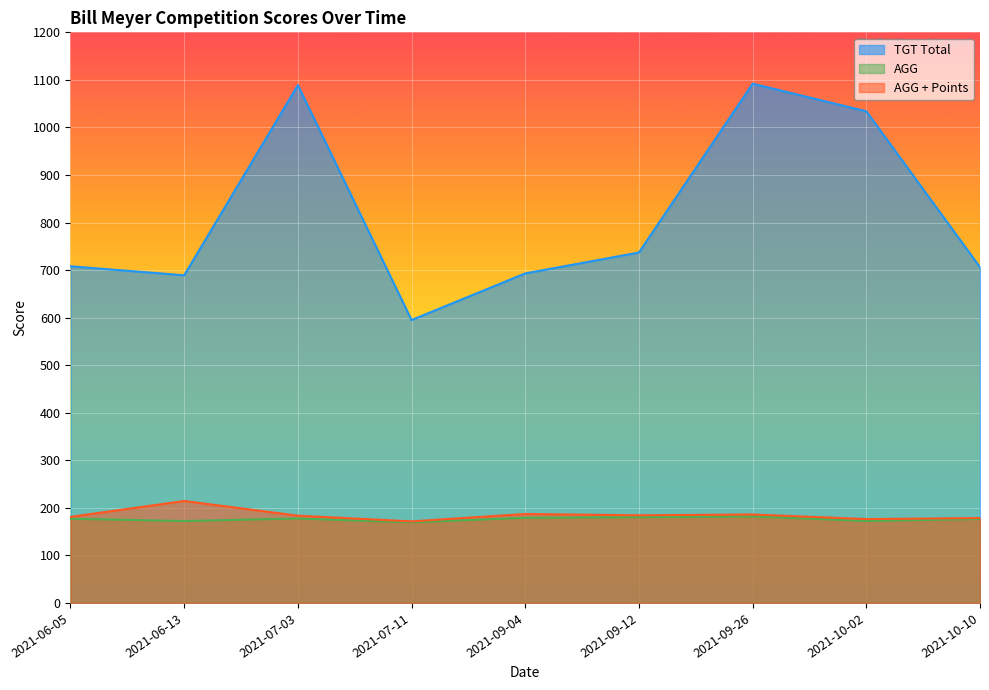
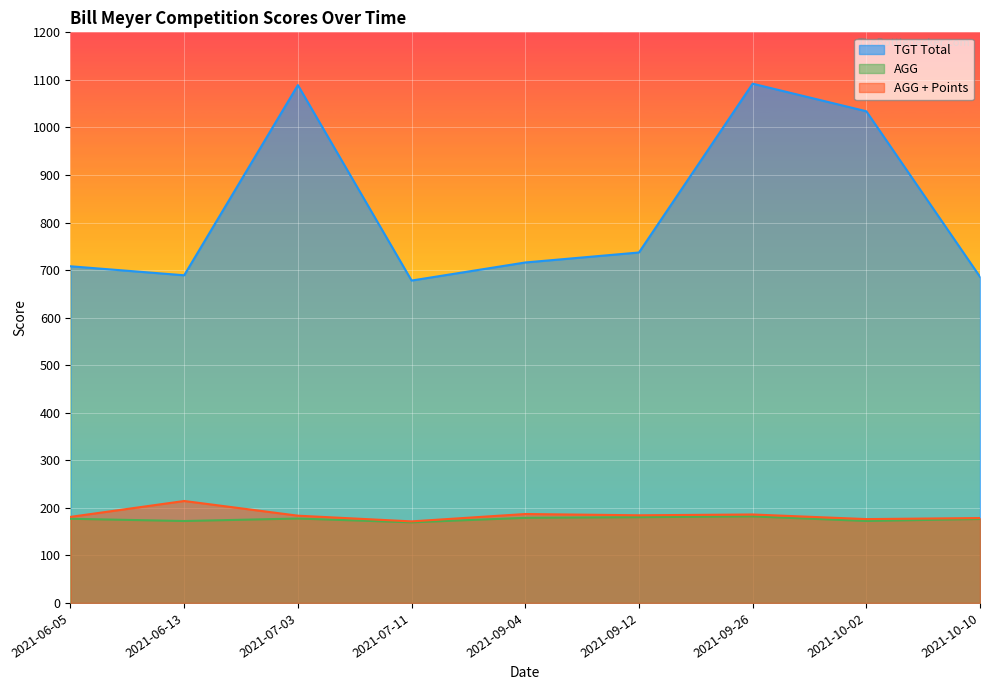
  {
    "TGT Total": {
      "2021-06-05": 710,
      "2021-06-13": 690,
      "2021-07-03": 1090,
-     "2021-07-11": 600,
-     "2021-09-04": 690,
+     "2021-07-11": 680,
+     "2021-09-04": 720,
      "2021-09-12": 740,
      "2021-09-26": 1090,
      "2021-10-02": 1030,
-     "2021-10-10": 710
+     "2021-10-10": 690
    },
    "AGG": {
      "2021-06-13": 170,
      "2021-07-03": 180,
      "2021-09-04": 180
    },
    "AGG + Points": {
      "2021-06-13": 210,
      "2021-07-03": 180,
      "2021-09-04": 190
    }
  }
